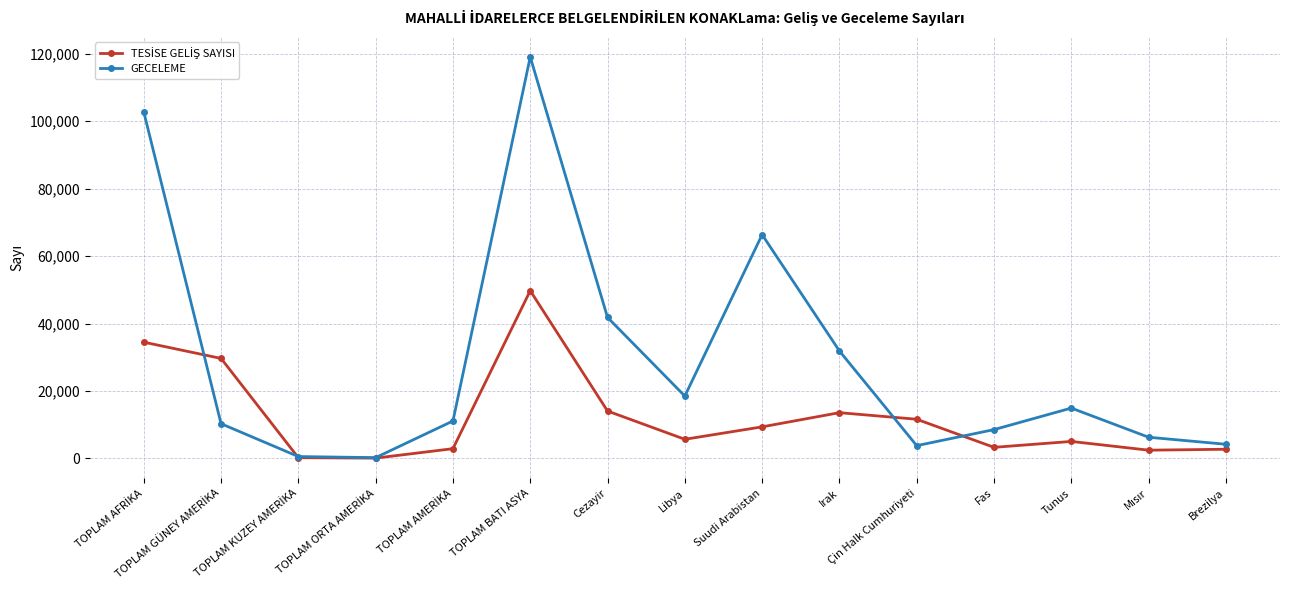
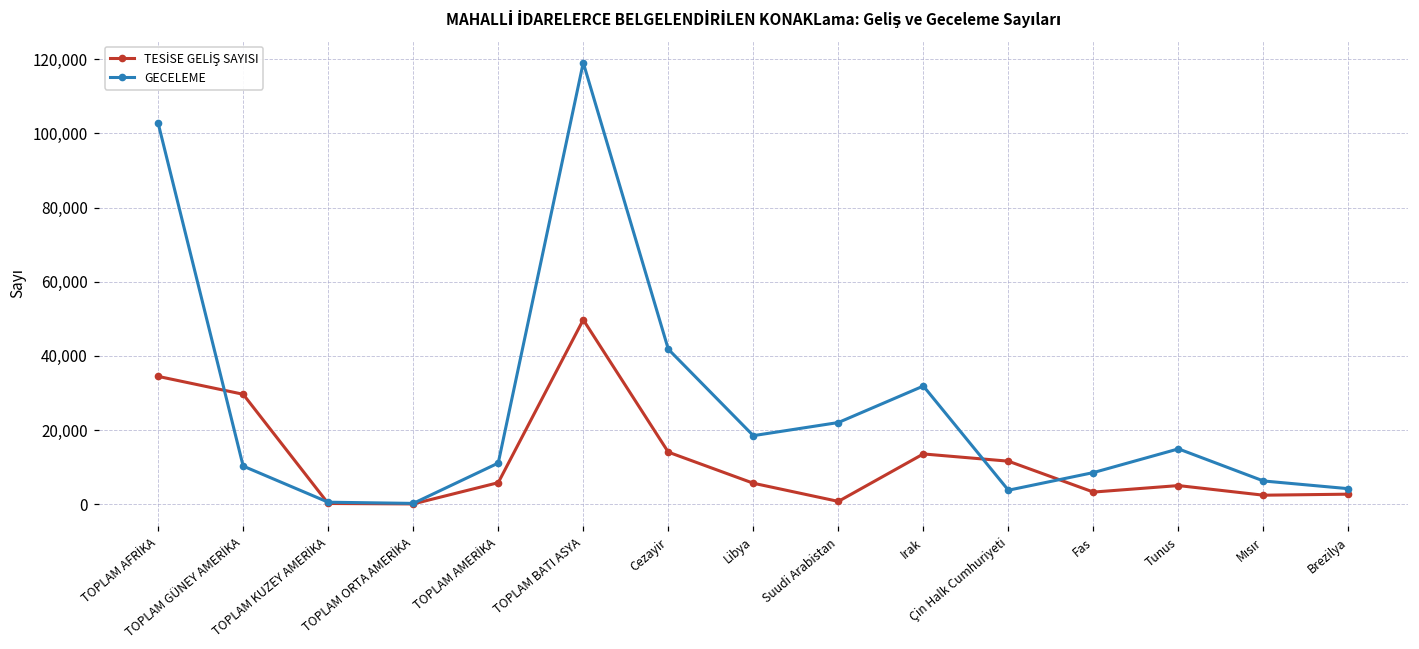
  {
    "TESİSE GELİŞ SAYISI": {
      "TOPLAM AFRİKA": "34,000",
      "TOPLAM GÜNEY AMERİKA": "30,000",
-     "TOPLAM AMERİKA": "3,000",
+     "TOPLAM AMERİKA": "6,000",
      "TOPLAM BATI ASYA": "50,000",
      "Cezayir": "14,000",
      "Libya": "6,000",
-     "Suudi Arabistan": "9,000",
+     "Suudi Arabistan": "1,000",
      "Irak": "14,000",
      "Çin Halk Cumhuriyeti": "12,000",
      "Fas": "3,000",
      "Tunus": "5,000",
      "Mısır": "2,000",
      "Brezilya": "3,000"
    },
    "GECELEME": {
      "TOPLAM AFRİKA": "103,000",
      "TOPLAM GÜNEY AMERİKA": "10,000",
      "TOPLAM AMERİKA": "11,000",
      "TOPLAM BATI ASYA": "119,000",
      "Cezayir": "42,000",
      "Libya": "19,000",
-     "Suudi Arabistan": "66,000",
+     "Suudi Arabistan": "22,000",
      "Irak": "32,000",
      "Çin Halk Cumhuriyeti": "4,000",
      "Fas": "9,000",
      "Tunus": "15,000",
      "Mısır": "6,000",
      "Brezilya": "4,000"
    }
  }
